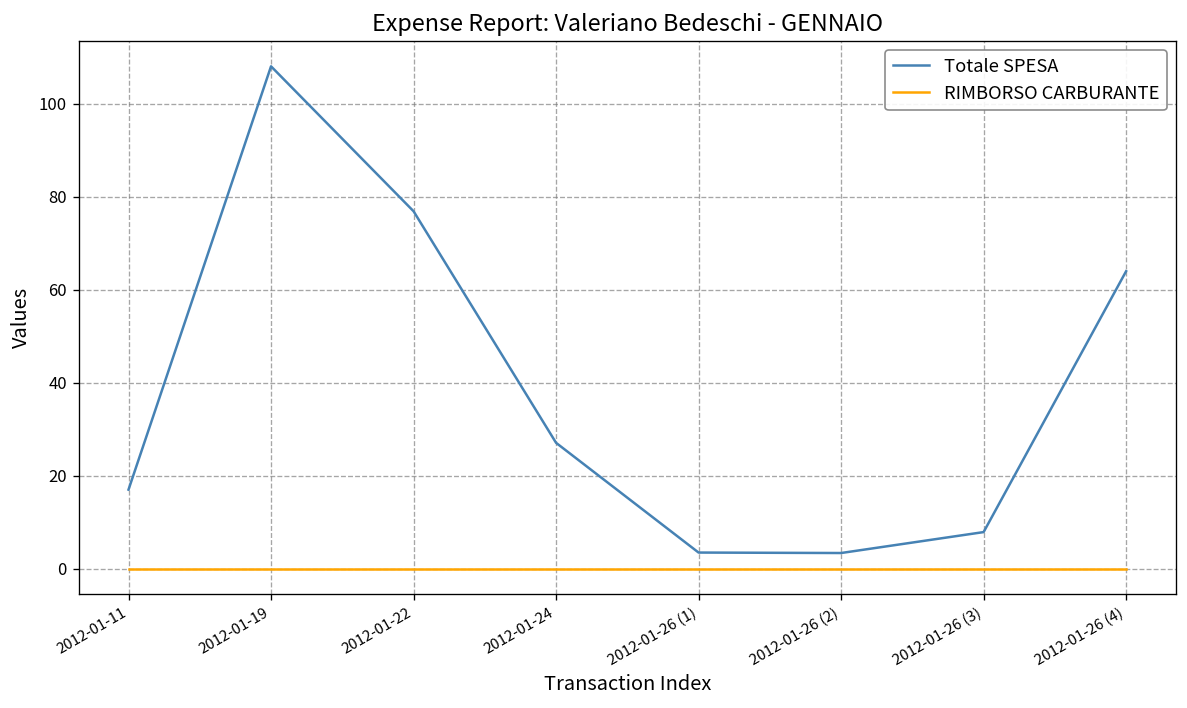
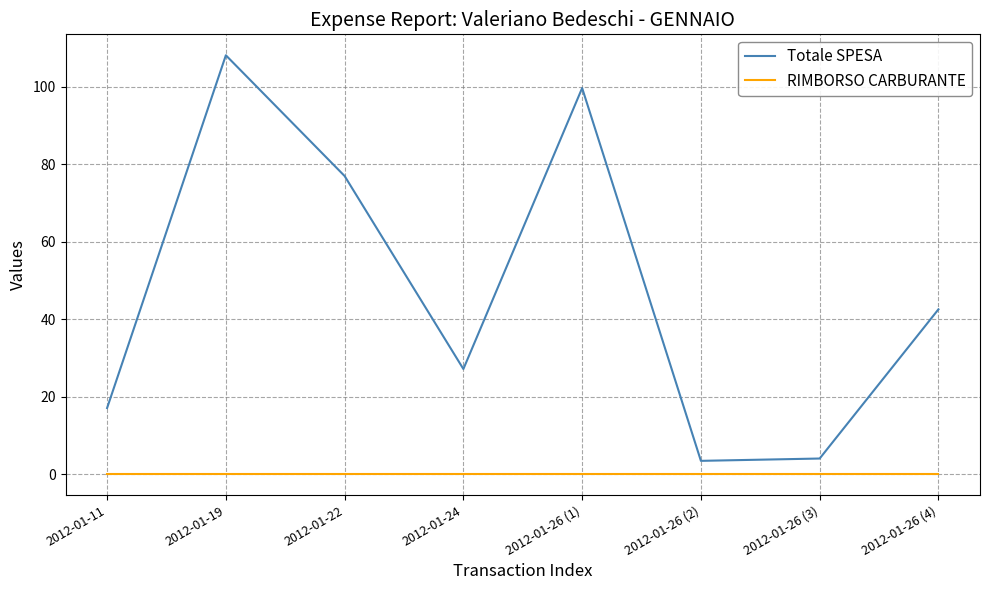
  {
    "Totale SPESA": {
      "2012-01-11": 17,
      "2012-01-19": 108,
      "2012-01-22": 77,
      "2012-01-24": 27,
-     "2012-01-26 (1)": 4,
+     "2012-01-26 (1)": 100,
      "2012-01-26 (2)": 3,
-     "2012-01-26 (3)": 8,
-     "2012-01-26 (4)": 64
+     "2012-01-26 (3)": 4,
+     "2012-01-26 (4)": 43
    },
    "RIMBORSO CARBURANTE": {
      "2012-01-11": 0,
      "2012-01-19": 0,
      "2012-01-22": 0,
      "2012-01-24": 0,
      "2012-01-26 (1)": 0,
      "2012-01-26 (2)": 0,
      "2012-01-26 (3)": 0,
      "2012-01-26 (4)": 0
    }
  }
